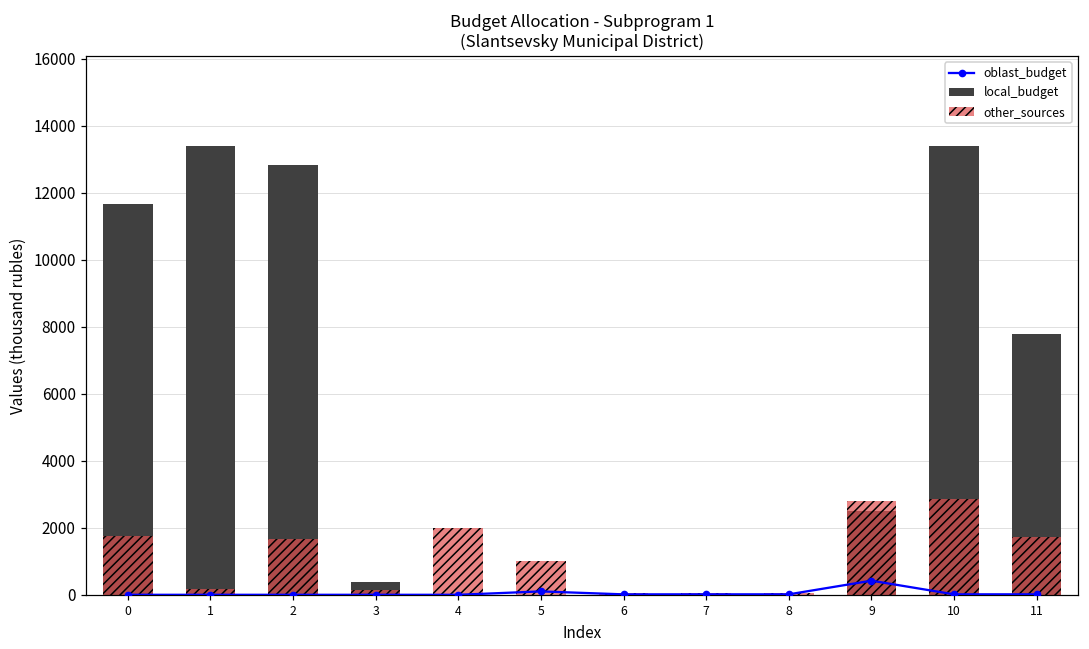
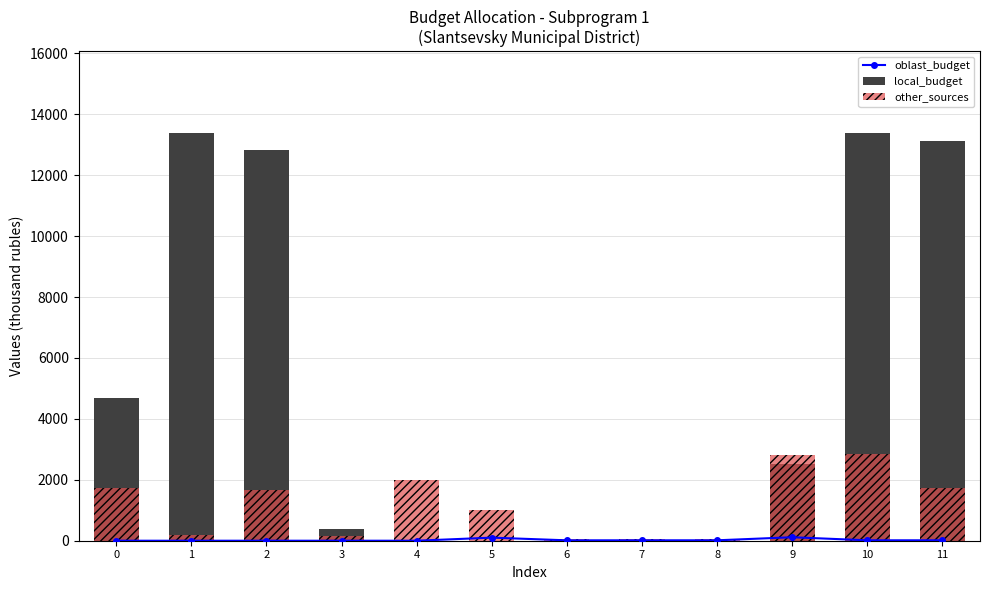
  {
    "local_budget": {
-     "0": 11700,
+     "0": 4700,
      "1": 13400,
      "2": 12800,
      "3": 400,
      "4": 0,
      "5": 0,
      "6": 0,
      "7": 0,
      "8": 0,
      "10": 13400,
-     "11": 7800
+     "11": 13100
    },
    "oblast_budget": {
      "0": 0,
      "1": 0,
      "2": 0,
      "3": 0,
      "4": 0,
      "5": 100,
      "6": 0,
      "7": 0,
      "8": 0,
-     "9": 400,
+     "9": 100,
      "10": 0,
      "11": 0
    },
    "other_sources": {
      "4": 2000,
      "5": 1000,
      "9": 2800
    }
  }
